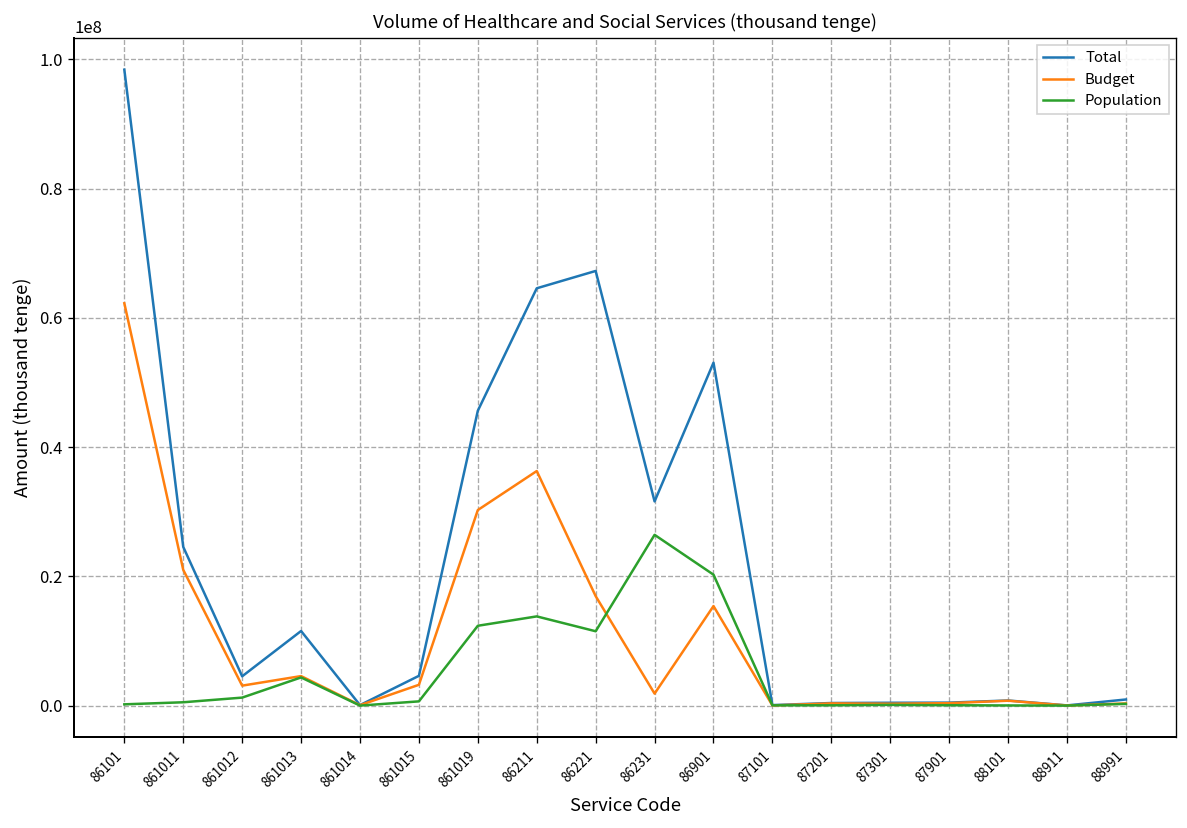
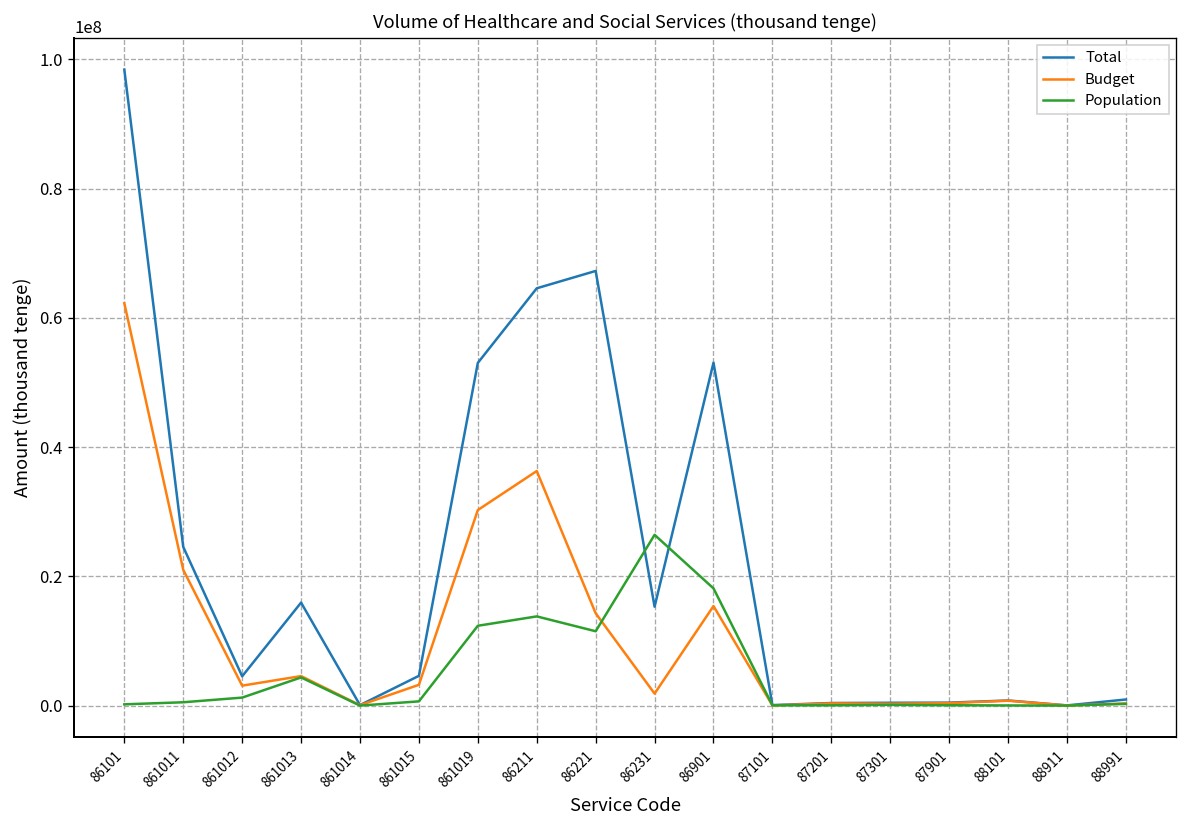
  {
    "Total": {
      "86101": 98000000,
      "861011": 25000000,
      "861012": 5000000,
-     "861013": 12000000,
+     "861013": 16000000,
      "861015": 5000000,
-     "861019": 46000000,
+     "861019": 53000000,
      "86211": 65000000,
      "86221": 67000000,
-     "86231": 32000000,
+     "86231": 15000000,
      "86901": 53000000,
      "88991": 1000000
    },
    "Budget": {
      "86101": 62000000,
      "861011": 21000000,
      "861012": 3000000,
      "861015": 3000000,
      "861019": 30000000,
      "86211": 36000000,
-     "86221": 17000000,
+     "86221": 14000000,
      "86231": 2000000,
      "86901": 15000000
    },
    "Population": {
      "86101": 0,
      "861011": 1000000,
      "861012": 1000000,
      "861015": 1000000,
      "861019": 12000000,
      "86211": 14000000,
      "86221": 12000000,
      "86231": 26000000,
-     "86901": 20000000,
+     "86901": 18000000,
      "88101": 0
    }
  }
